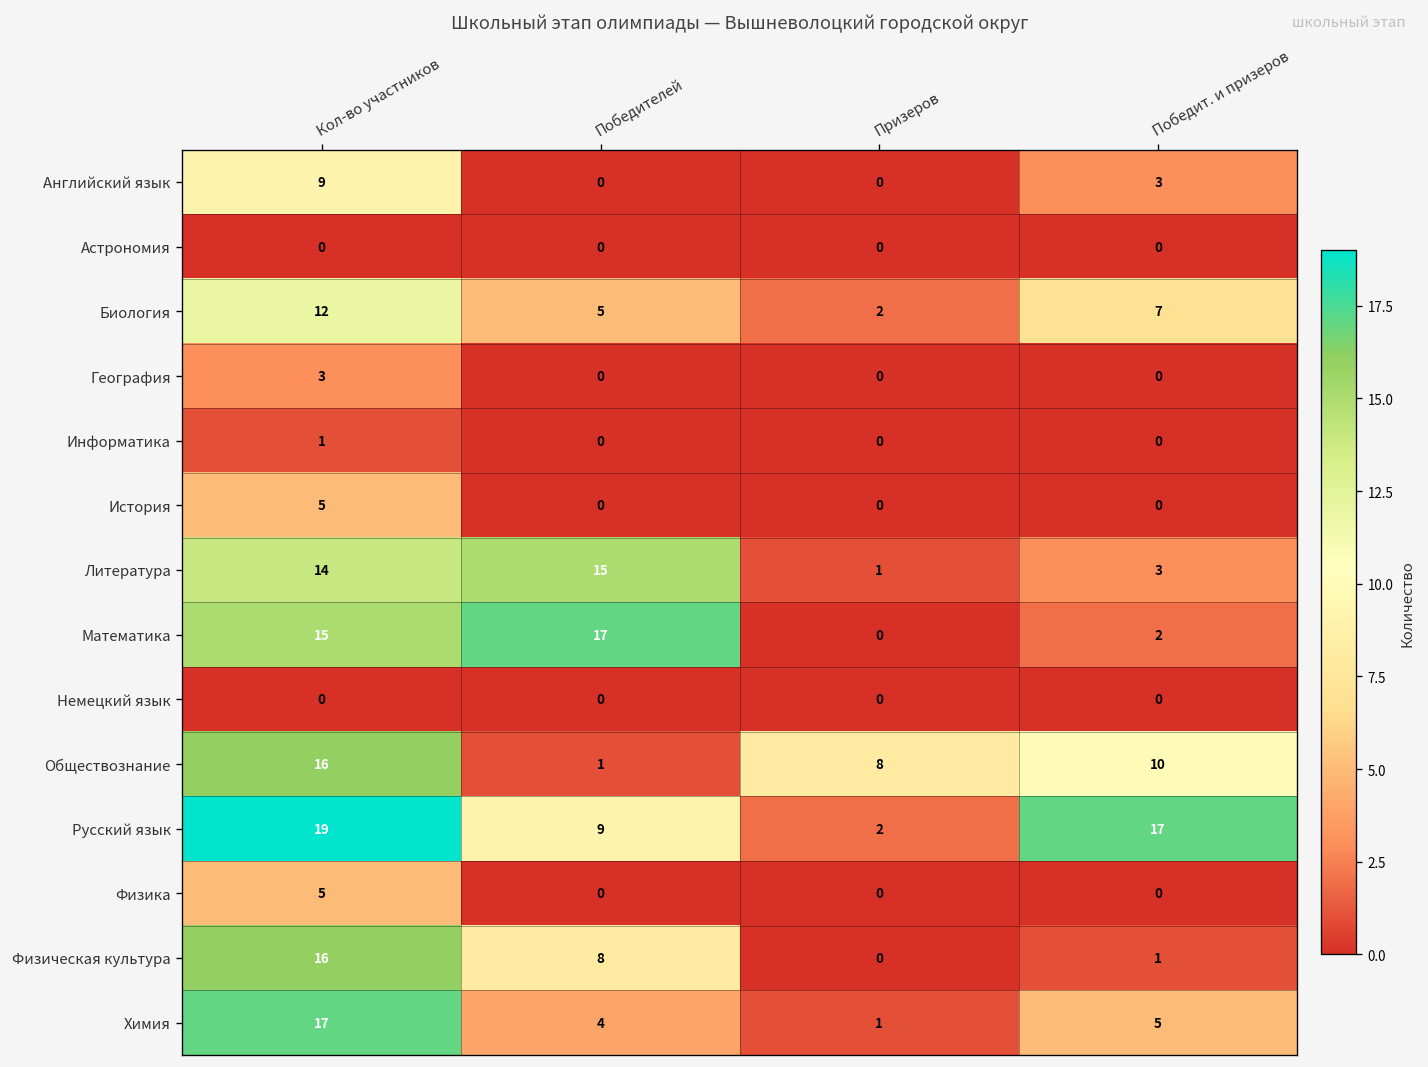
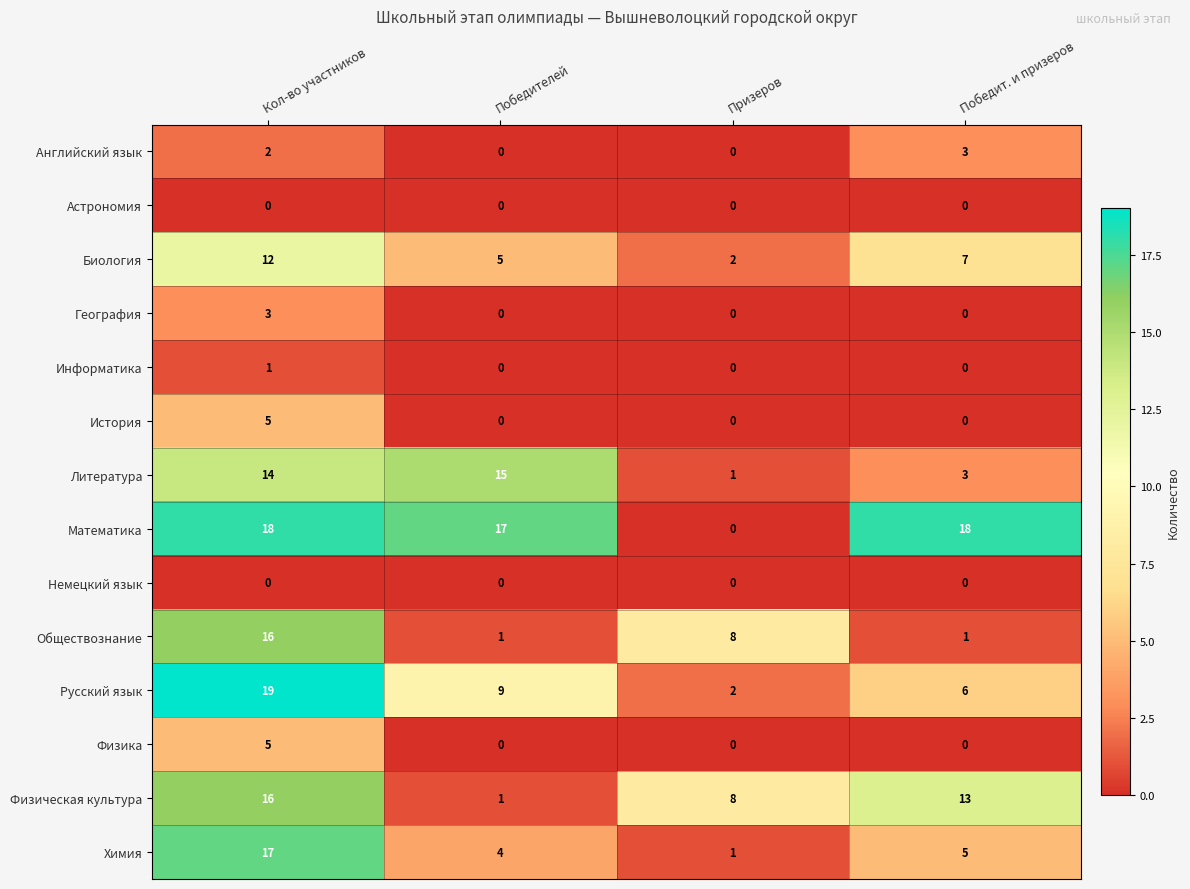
  {
    "Английский язык": {
-     "Кол-во участников": 9,
+     "Кол-во участников": 2,
      "Победителей": 0,
      "Призеров": 0,
      "Победит. и призеров": 3
    },
    "Астрономия": {
      "Кол-во участников": 0,
      "Победителей": 0,
      "Призеров": 0,
      "Победит. и призеров": 0
    },
    "Биология": {
      "Кол-во участников": 12,
      "Победителей": 5,
      "Призеров": 2,
      "Победит. и призеров": 7
    },
    "География": {
      "Кол-во участников": 3,
      "Победителей": 0,
      "Призеров": 0,
      "Победит. и призеров": 0
    },
    "Информатика": {
      "Кол-во участников": 1,
      "Победителей": 0,
      "Призеров": 0,
      "Победит. и призеров": 0
    },
    "История": {
      "Кол-во участников": 5,
      "Победителей": 0,
      "Призеров": 0,
      "Победит. и призеров": 0
    },
    "Литература": {
      "Кол-во участников": 14,
      "Победителей": 15,
      "Призеров": 1,
      "Победит. и призеров": 3
    },
    "Математика": {
-     "Кол-во участников": 15,
+     "Кол-во участников": 18,
      "Победителей": 17,
      "Призеров": 0,
-     "Победит. и призеров": 2
+     "Победит. и призеров": 18
    },
    "Немецкий язык": {
      "Кол-во участников": 0,
      "Победителей": 0,
      "Призеров": 0,
      "Победит. и призеров": 0
    },
    "Обществознание": {
      "Кол-во участников": 16,
      "Победителей": 1,
      "Призеров": 8,
-     "Победит. и призеров": 10
+     "Победит. и призеров": 1
    },
    "Русский язык": {
      "Кол-во участников": 19,
      "Победителей": 9,
      "Призеров": 2,
-     "Победит. и призеров": 17
+     "Победит. и призеров": 6
    },
    "Физика": {
      "Кол-во участников": 5,
      "Победителей": 0,
      "Призеров": 0,
      "Победит. и призеров": 0
    },
    "Физическая культура": {
      "Кол-во участников": 16,
-     "Победителей": 8,
-     "Призеров": 0,
-     "Победит. и призеров": 1
+     "Победителей": 1,
+     "Призеров": 8,
+     "Победит. и призеров": 13
    },
    "Химия": {
      "Кол-во участников": 17,
      "Победителей": 4,
      "Призеров": 1,
      "Победит. и призеров": 5
    }
  }
